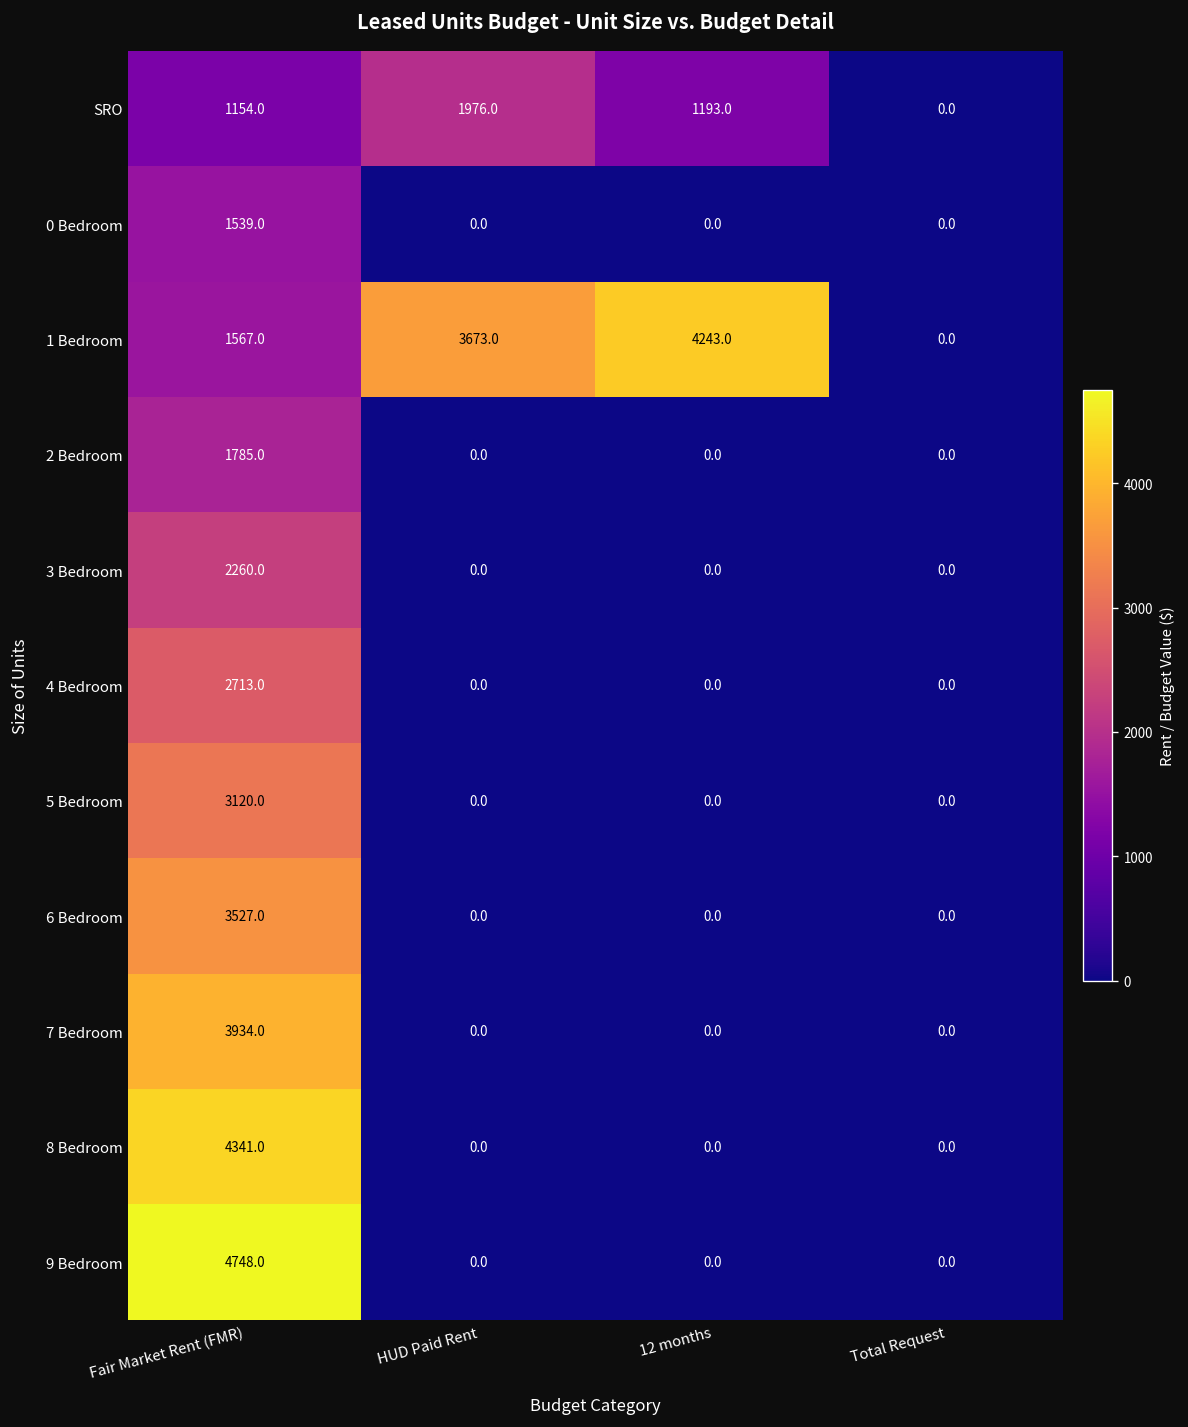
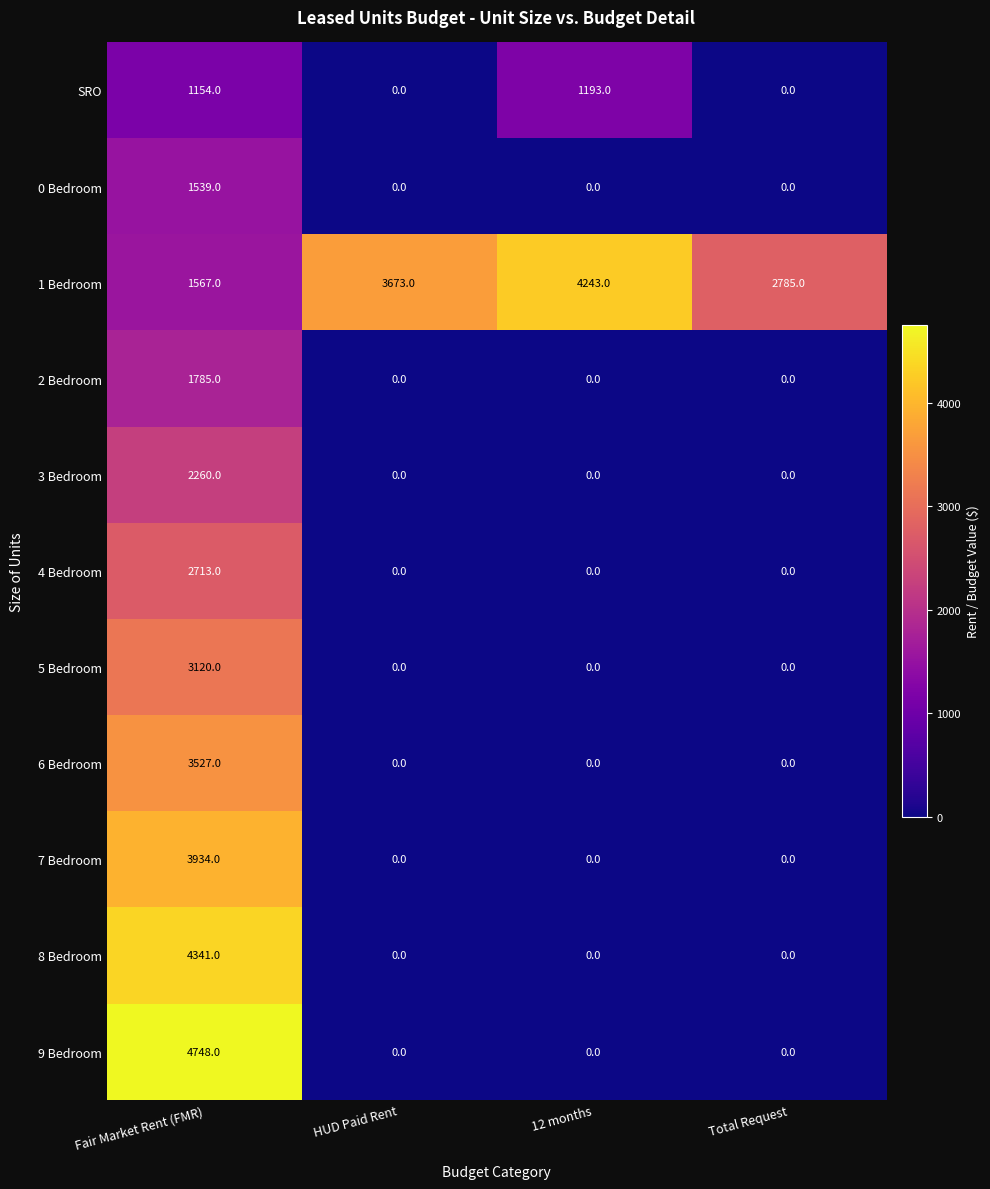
  {
    "SRO": {
      "Fair Market Rent (FMR)": 1154.0,
-     "HUD Paid Rent": 1976.0,
+     "HUD Paid Rent": 0.0,
      "12 months": 1193.0,
      "Total Request": 0.0
    },
    "0 Bedroom": {
      "Fair Market Rent (FMR)": 1539.0,
      "HUD Paid Rent": 0.0,
      "12 months": 0.0,
      "Total Request": 0.0
    },
    "1 Bedroom": {
      "Fair Market Rent (FMR)": 1567.0,
      "HUD Paid Rent": 3673.0,
      "12 months": 4243.0,
-     "Total Request": 0.0
+     "Total Request": 2785.0
    },
    "2 Bedroom": {
      "Fair Market Rent (FMR)": 1785.0,
      "HUD Paid Rent": 0.0,
      "12 months": 0.0,
      "Total Request": 0.0
    },
    "3 Bedroom": {
      "Fair Market Rent (FMR)": 2260.0,
      "HUD Paid Rent": 0.0,
      "12 months": 0.0,
      "Total Request": 0.0
    },
    "4 Bedroom": {
      "Fair Market Rent (FMR)": 2713.0,
      "HUD Paid Rent": 0.0,
      "12 months": 0.0,
      "Total Request": 0.0
    },
    "5 Bedroom": {
      "Fair Market Rent (FMR)": 3120.0,
      "HUD Paid Rent": 0.0,
      "12 months": 0.0,
      "Total Request": 0.0
    },
    "6 Bedroom": {
      "Fair Market Rent (FMR)": 3527.0,
      "HUD Paid Rent": 0.0,
      "12 months": 0.0,
      "Total Request": 0.0
    },
    "7 Bedroom": {
      "Fair Market Rent (FMR)": 3934.0,
      "HUD Paid Rent": 0.0,
      "12 months": 0.0,
      "Total Request": 0.0
    },
    "8 Bedroom": {
      "Fair Market Rent (FMR)": 4341.0,
      "HUD Paid Rent": 0.0,
      "12 months": 0.0,
      "Total Request": 0.0
    },
    "9 Bedroom": {
      "Fair Market Rent (FMR)": 4748.0,
      "HUD Paid Rent": 0.0,
      "12 months": 0.0,
      "Total Request": 0.0
    }
  }
